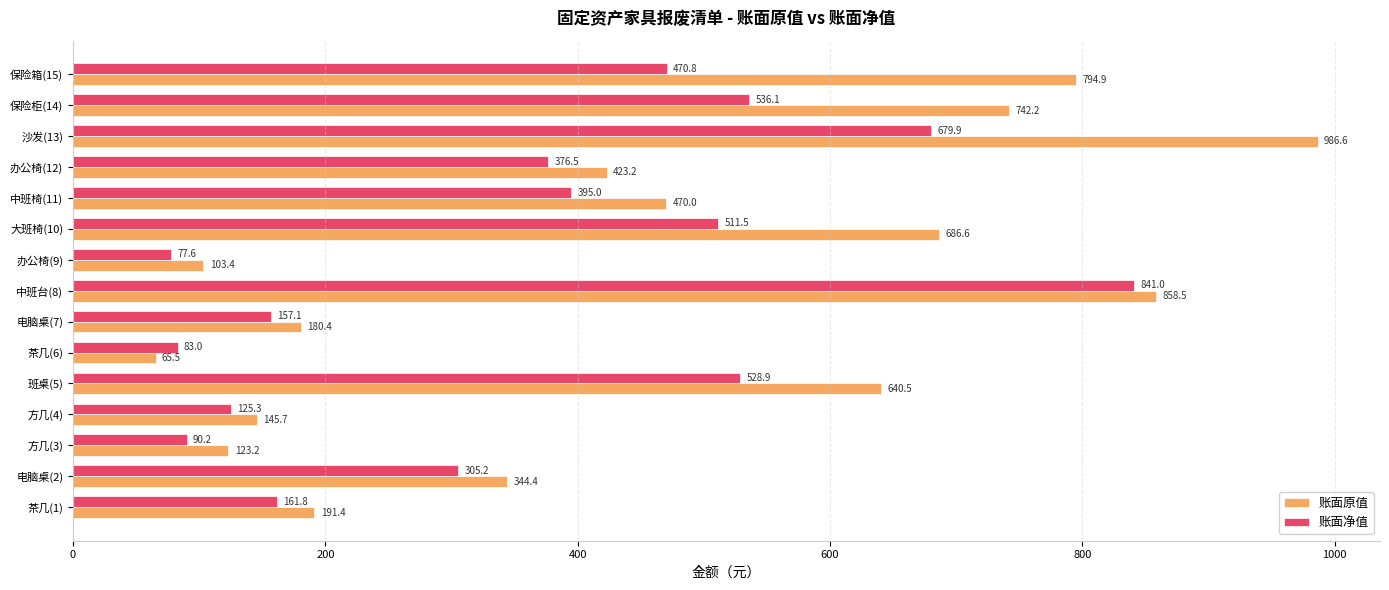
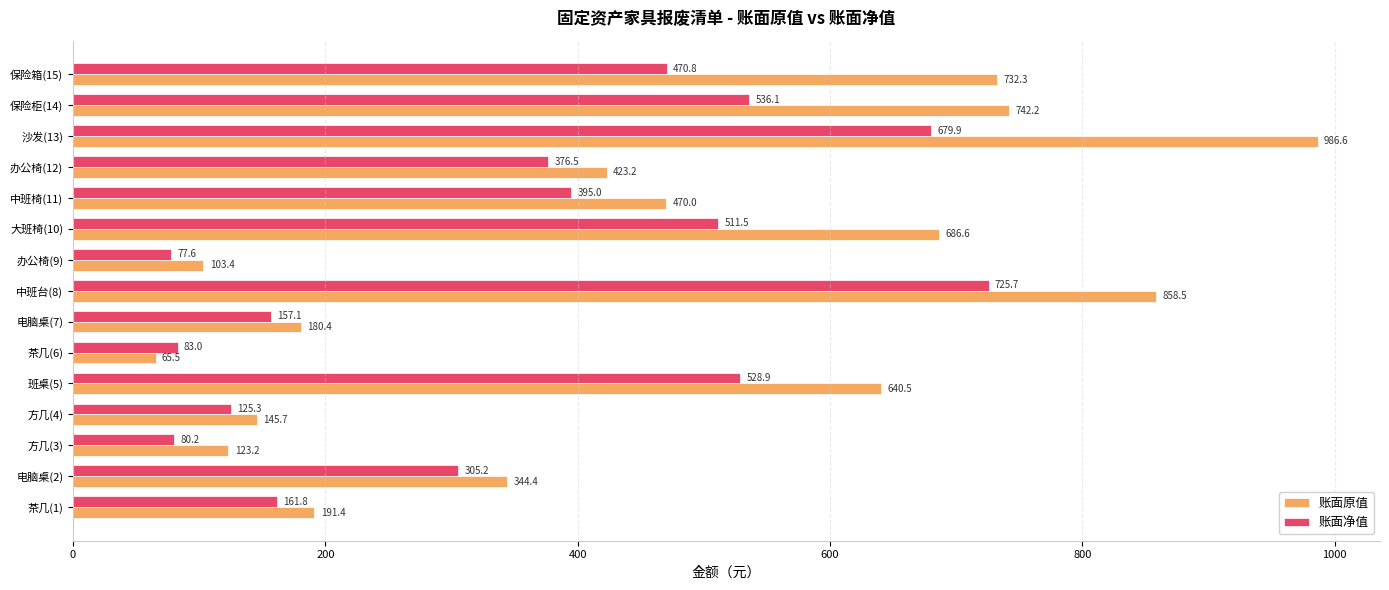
  {
    "账面原值": {
-     "保险箱(15)": 794.9,
+     "保险箱(15)": 732.3,
      "保险柜(14)": 742.2,
      "沙发(13)": 986.6,
      "办公椅(12)": 423.2,
      "中班椅(11)": 470.0,
      "大班椅(10)": 686.6,
      "办公椅(9)": 103.4,
      "中班台(8)": 858.5,
      "电脑桌(7)": 180.4,
      "茶几(6)": 65.5,
      "班桌(5)": 640.5,
      "方几(4)": 145.7,
      "方几(3)": 123.2,
      "电脑桌(2)": 344.4,
      "茶几(1)": 191.4
    },
    "账面净值": {
      "保险箱(15)": 470.8,
      "保险柜(14)": 536.1,
      "沙发(13)": 679.9,
      "办公椅(12)": 376.5,
      "中班椅(11)": 395.0,
      "大班椅(10)": 511.5,
      "办公椅(9)": 77.6,
-     "中班台(8)": 841.0,
+     "中班台(8)": 725.7,
      "电脑桌(7)": 157.1,
      "茶几(6)": 83.0,
      "班桌(5)": 528.9,
      "方几(4)": 125.3,
-     "方几(3)": 90.2,
+     "方几(3)": 80.2,
      "电脑桌(2)": 305.2,
      "茶几(1)": 161.8
    }
  }
